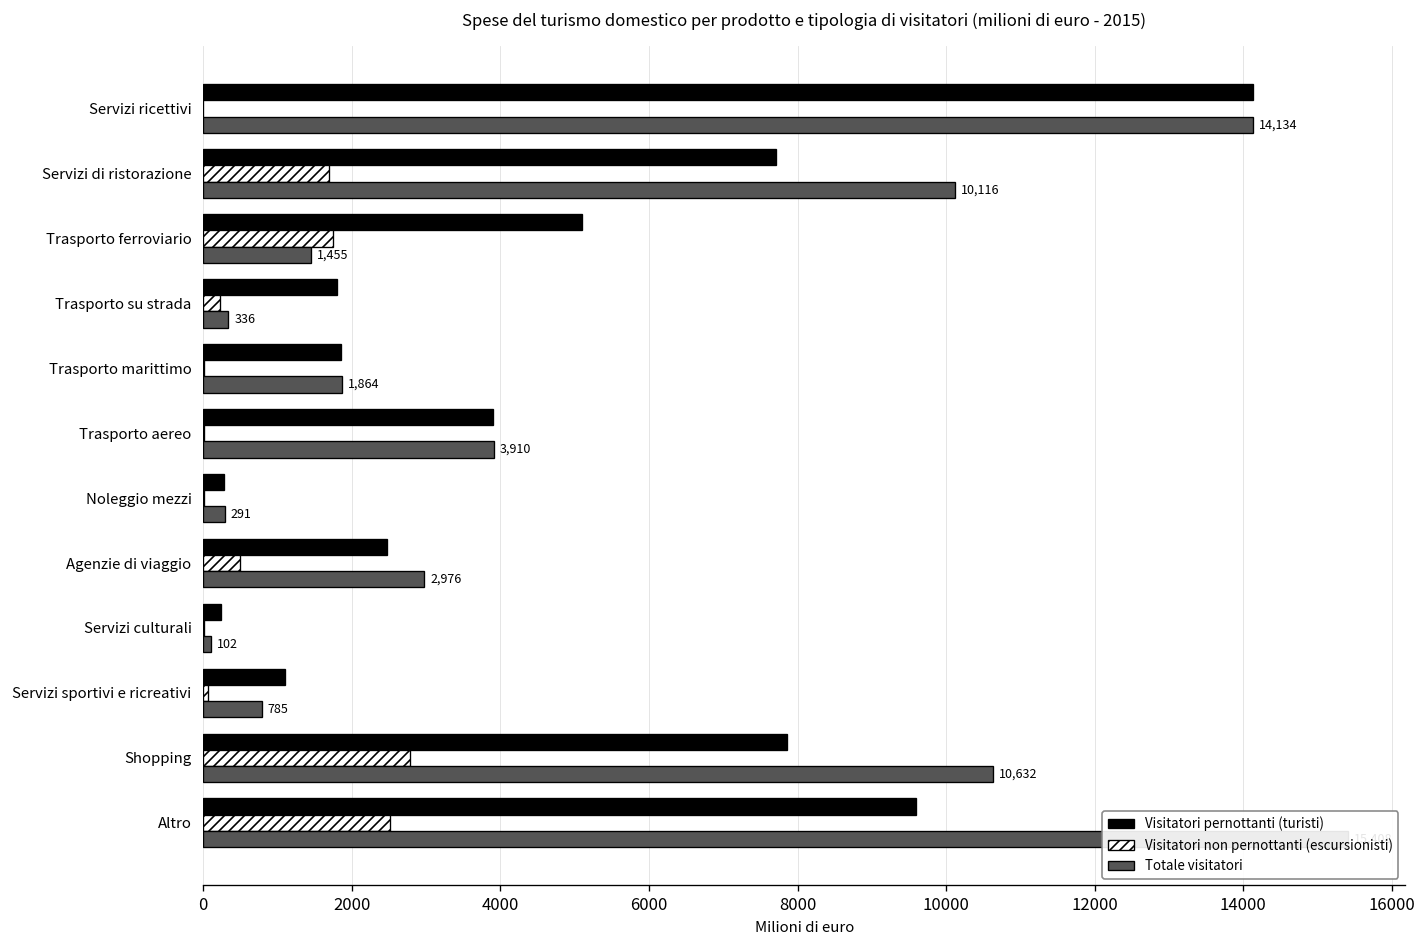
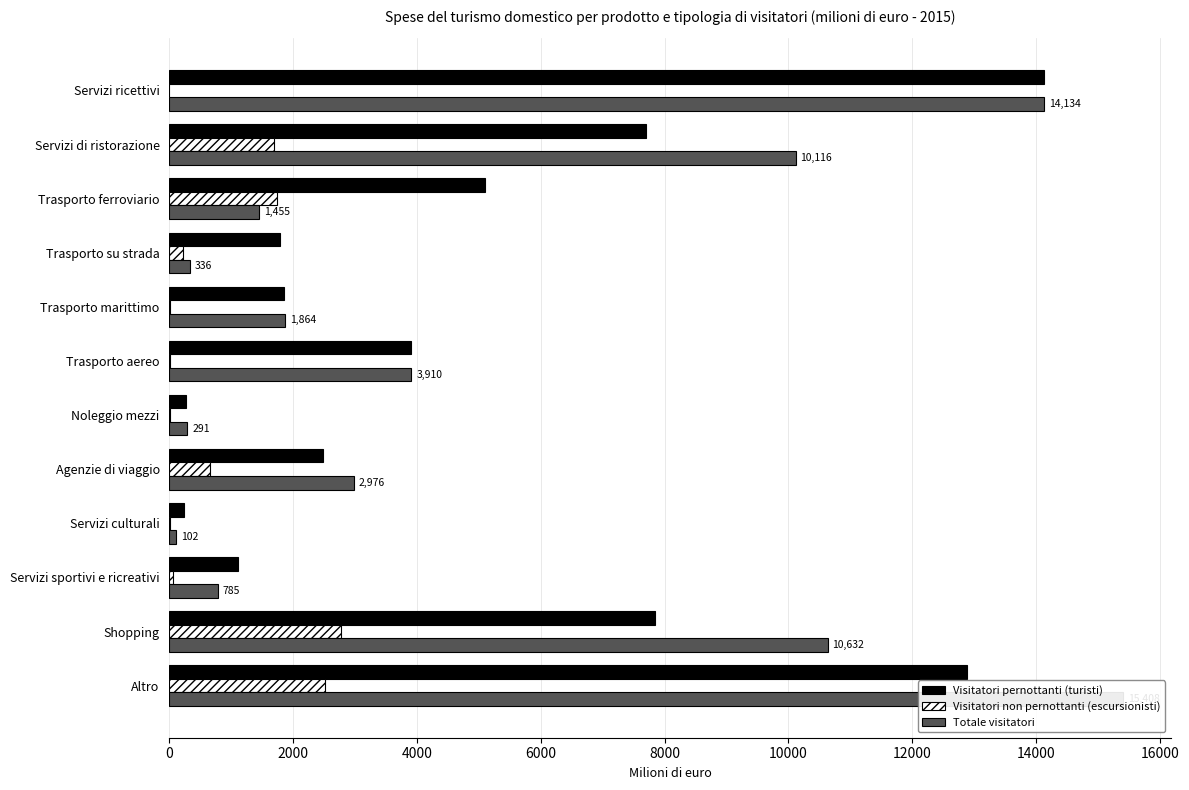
  {
    "Visitatori pernottanti (turisti)": {
      "Servizi di ristorazione": "7700",
      "Trasporto ferroviario": "5100",
      "Trasporto su strada": "1800",
      "Trasporto marittimo": "1900",
      "Trasporto aereo": "3900",
      "Noleggio mezzi": "300",
      "Agenzie di viaggio": "2500",
      "Servizi culturali": "200",
      "Servizi sportivi e ricreativi": "1100",
      "Shopping": "7900",
-     "Altro": "9600"
+     "Altro": "12900"
    },
    "Visitatori non pernottanti (escursionisti)": {
      "Servizi ricettivi": "0",
      "Servizi di ristorazione": "1700",
      "Trasporto ferroviario": "1700",
      "Trasporto su strada": "200",
-     "Agenzie di viaggio": "500",
+     "Agenzie di viaggio": "700",
      "Servizi sportivi e ricreativi": "100",
      "Shopping": "2800",
      "Altro": "2500"
    },
    "Totale visitatori": {
      "Servizi ricettivi": "14,134",
      "Servizi di ristorazione": "10,116",
      "Trasporto ferroviario": "1,455",
      "Trasporto su strada": "336",
      "Trasporto marittimo": "1,864",
      "Trasporto aereo": "3,910",
      "Noleggio mezzi": "291",
      "Agenzie di viaggio": "2,976",
      "Servizi culturali": "102",
      "Servizi sportivi e ricreativi": "785",
      "Shopping": "10,632"
    }
  }
